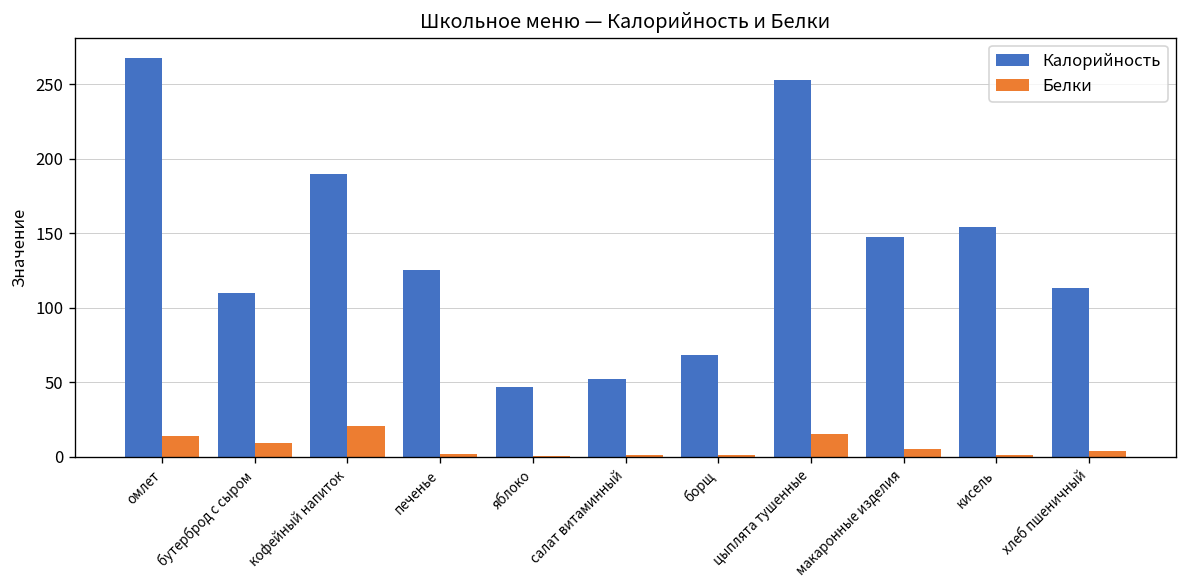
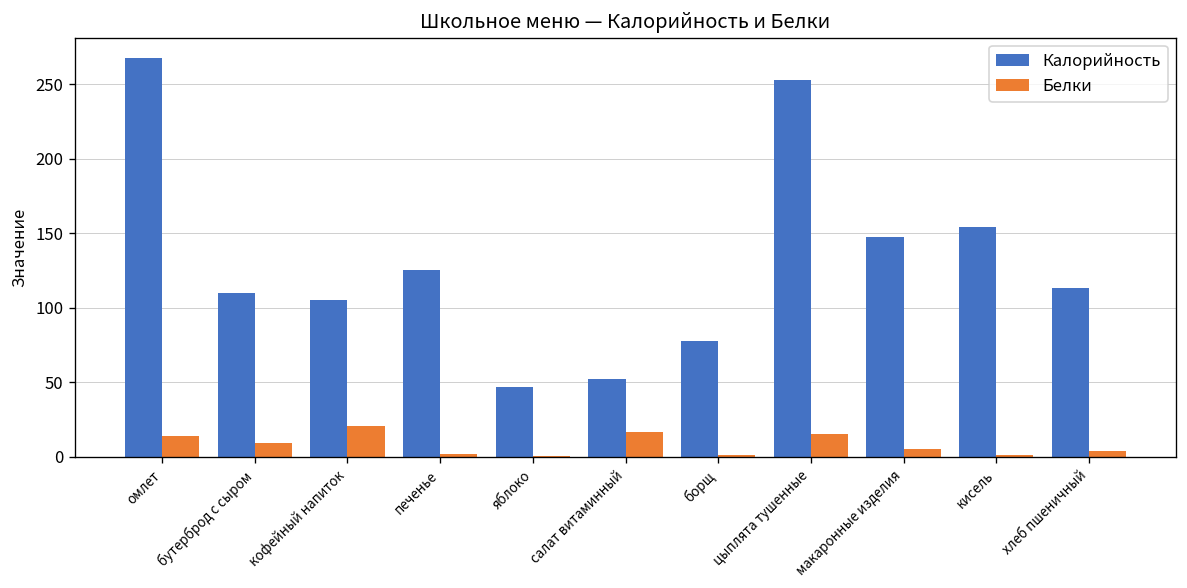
  {
    "Калорийность": {
      "омлет": 268,
      "бутерброд с сыром": 110,
-     "кофейный напиток": 190,
+     "кофейный напиток": 105,
      "печенье": 125,
      "яблоко": 47,
      "салат витаминный": 52,
-     "борщ": 68,
+     "борщ": 78,
      "цыплята тушенные": 253,
      "макаронные изделия": 148,
      "кисель": 154,
      "хлеб пшеничный": 113
    },
    "Белки": {
      "омлет": 14,
      "бутерброд с сыром": 9,
      "кофейный напиток": 21,
      "печенье": 2,
-     "салат витаминный": 1,
+     "салат витаминный": 16,
      "цыплята тушенные": 16,
      "макаронные изделия": 6,
      "хлеб пшеничный": 4
    }
  }
